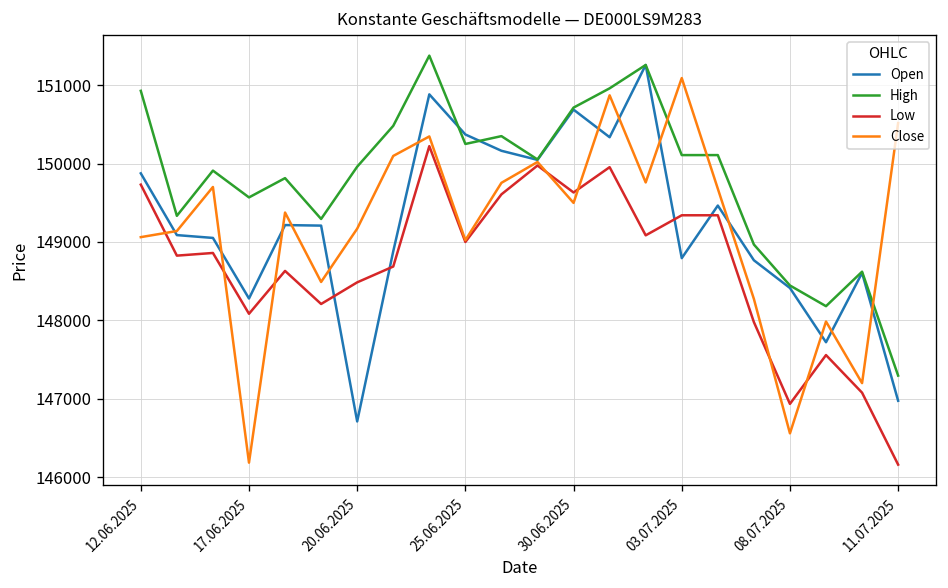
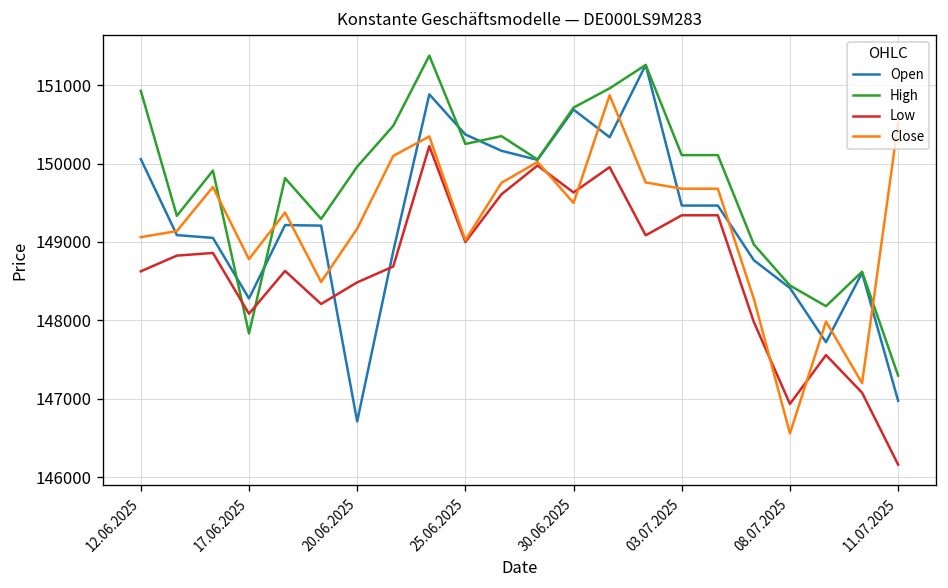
  {
    "Open": {
-     "12.06.2025": 149900,
+     "12.06.2025": 150100,
      "17.06.2025": 148300,
      "20.06.2025": 146700,
      "25.06.2025": 150400,
-     "03.07.2025": 148800,
+     "03.07.2025": 149500,
      "11.07.2025": 147000
    },
    "High": {
      "12.06.2025": 150900,
-     "17.06.2025": 149600,
+     "17.06.2025": 147800,
      "20.06.2025": 150000,
      "25.06.2025": 150300,
      "03.07.2025": 150100,
      "11.07.2025": 147300
    },
    "Low": {
-     "12.06.2025": 149700,
+     "12.06.2025": 148600,
      "17.06.2025": 148100,
      "20.06.2025": 148500,
      "30.06.2025": 149600,
      "03.07.2025": 149300,
      "08.07.2025": 146900,
      "11.07.2025": 146200
    },
    "Close": {
      "12.06.2025": 149100,
-     "17.06.2025": 146200,
+     "17.06.2025": 148800,
      "20.06.2025": 149200,
      "30.06.2025": 149500,
-     "03.07.2025": 151100,
+     "03.07.2025": 149700,
      "08.07.2025": 146600
    }
  }
